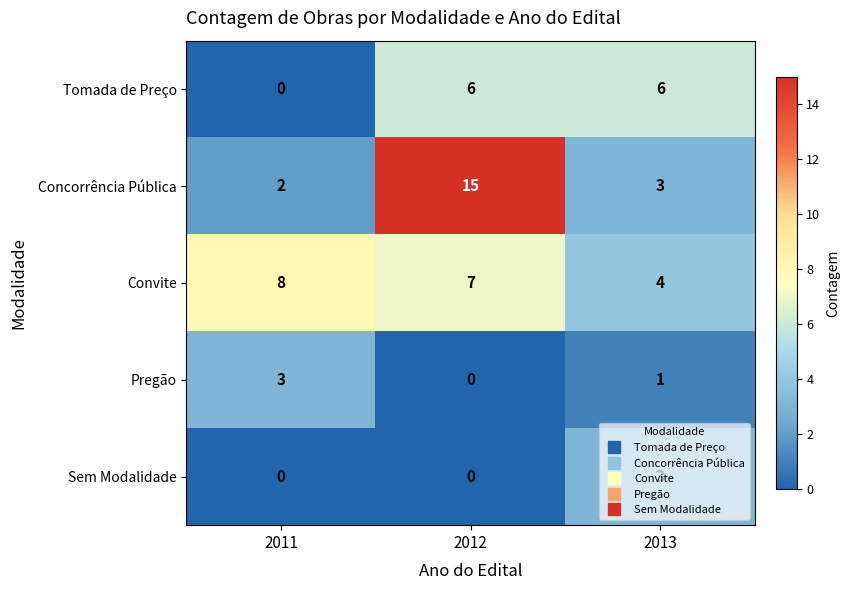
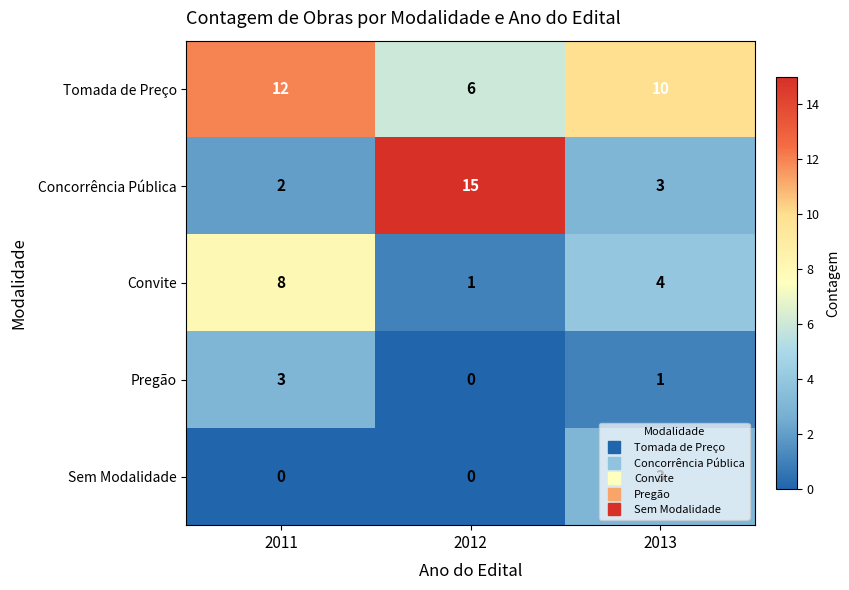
  {
    "Tomada de Preço": {
-     "2011": 0,
+     "2011": 12,
      "2012": 6,
-     "2013": 6
+     "2013": 10
    },
    "Concorrência Pública": {
      "2011": 2,
      "2012": 15,
      "2013": 3
    },
    "Convite": {
      "2011": 8,
-     "2012": 7,
+     "2012": 1,
      "2013": 4
    },
    "Pregão": {
      "2011": 3,
      "2012": 0,
      "2013": 1
    },
    "Sem Modalidade": {
      "2011": 0,
      "2012": 0
    }
  }
